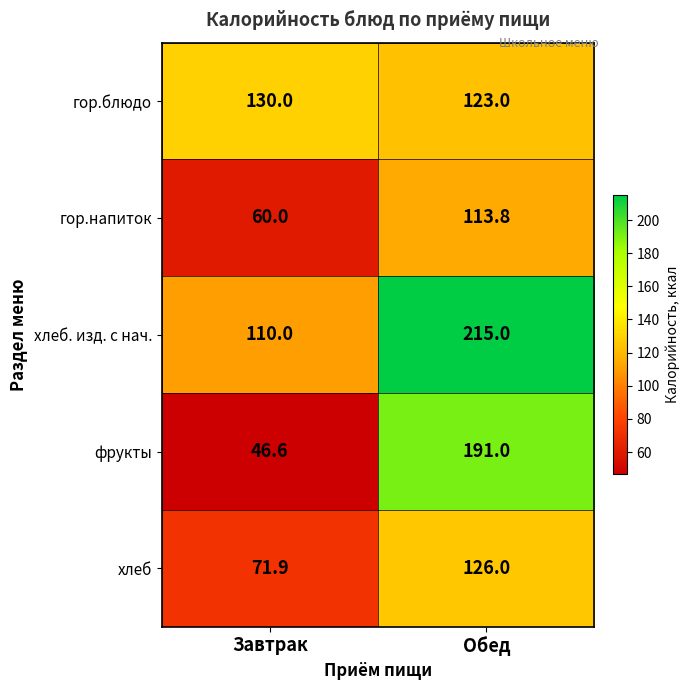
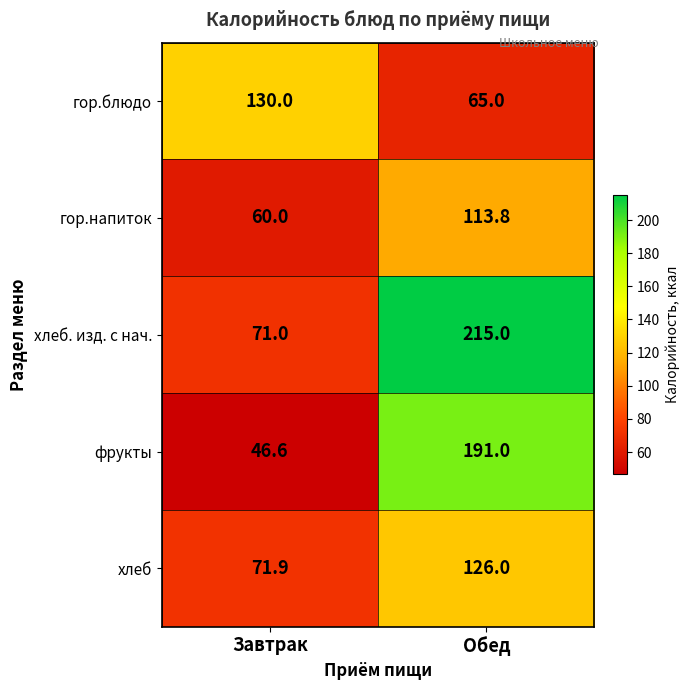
  {
    "гор.блюдо": {
      "Завтрак": 130.0,
-     "Обед": 123.0
+     "Обед": 65.0
    },
    "гор.напиток": {
      "Завтрак": 60.0,
      "Обед": 113.8
    },
    "хлеб. изд. с нач.": {
-     "Завтрак": 110.0,
+     "Завтрак": 71.0,
      "Обед": 215.0
    },
    "фрукты": {
      "Завтрак": 46.6,
      "Обед": 191.0
    },
    "хлеб": {
      "Завтрак": 71.9,
      "Обед": 126.0
    }
  }
